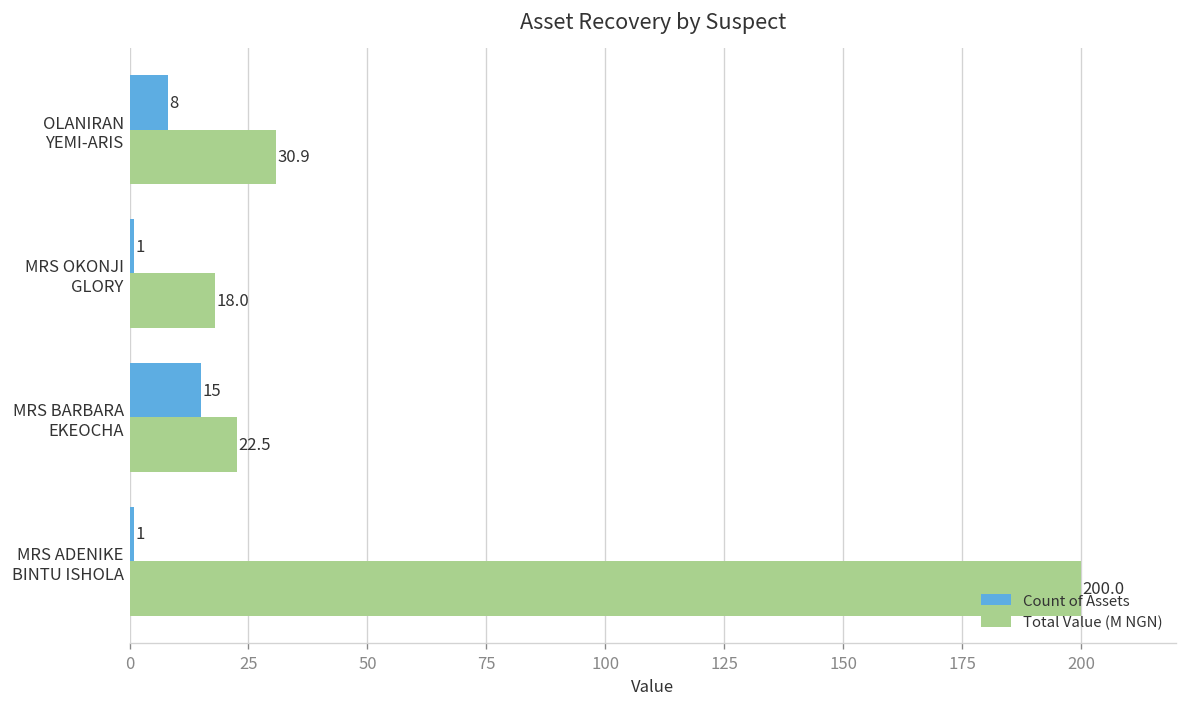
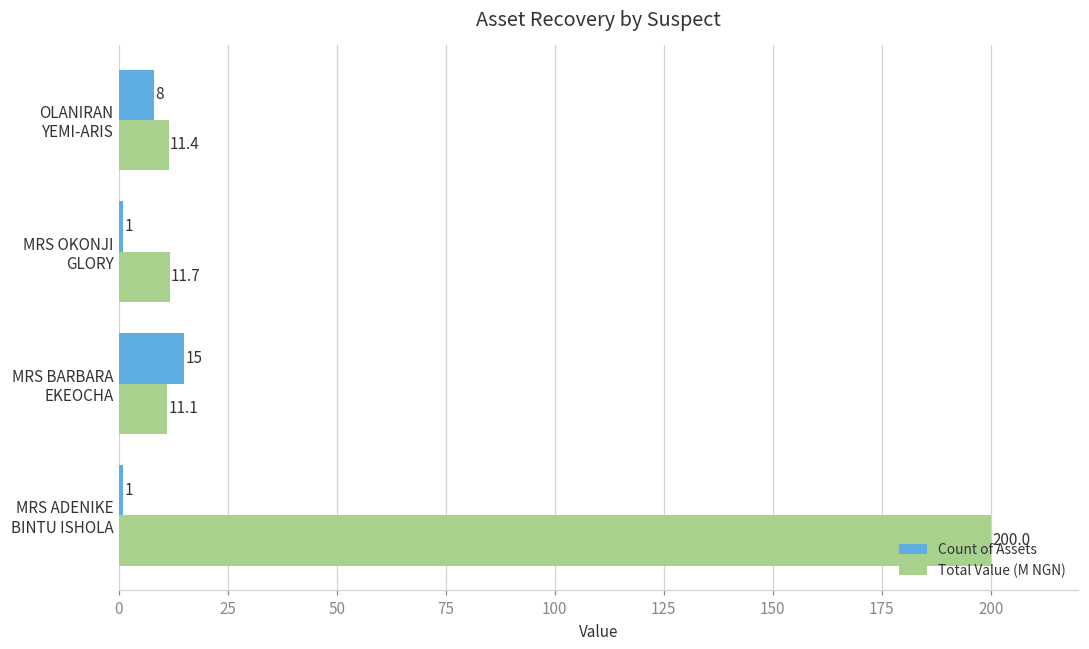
  {
    "Count of Assets": {
      "OLANIRAN YEMI-ARIS": 8,
      "MRS OKONJI GLORY": 1,
      "MRS BARBARA EKEOCHA": 15,
      "MRS ADENIKE BINTU ISHOLA": 1
    },
    "Total Value (M NGN)": {
-     "OLANIRAN YEMI-ARIS": 30.9,
-     "MRS OKONJI GLORY": 18.0,
-     "MRS BARBARA EKEOCHA": 22.5,
+     "OLANIRAN YEMI-ARIS": 11.4,
+     "MRS OKONJI GLORY": 11.7,
+     "MRS BARBARA EKEOCHA": 11.1,
      "MRS ADENIKE BINTU ISHOLA": 200.0
    }
  }
